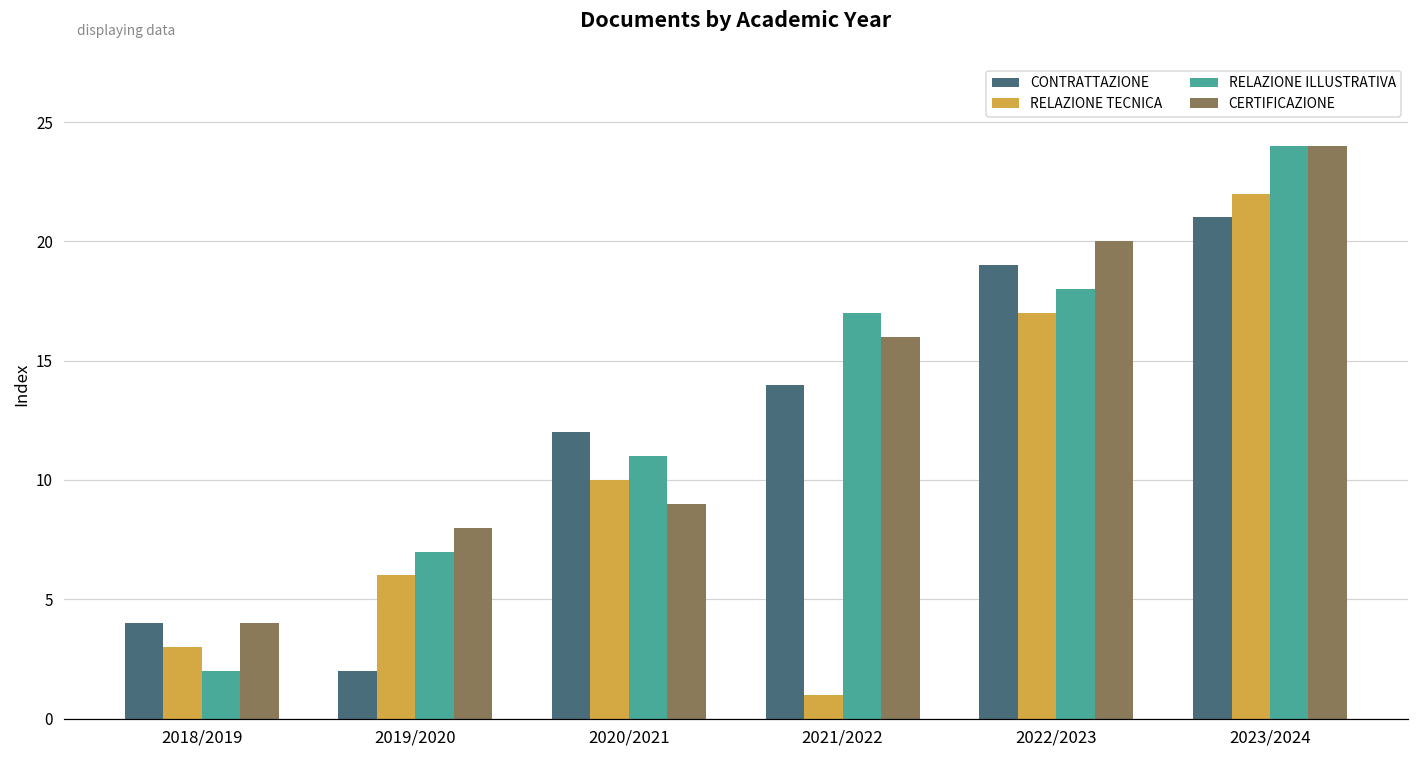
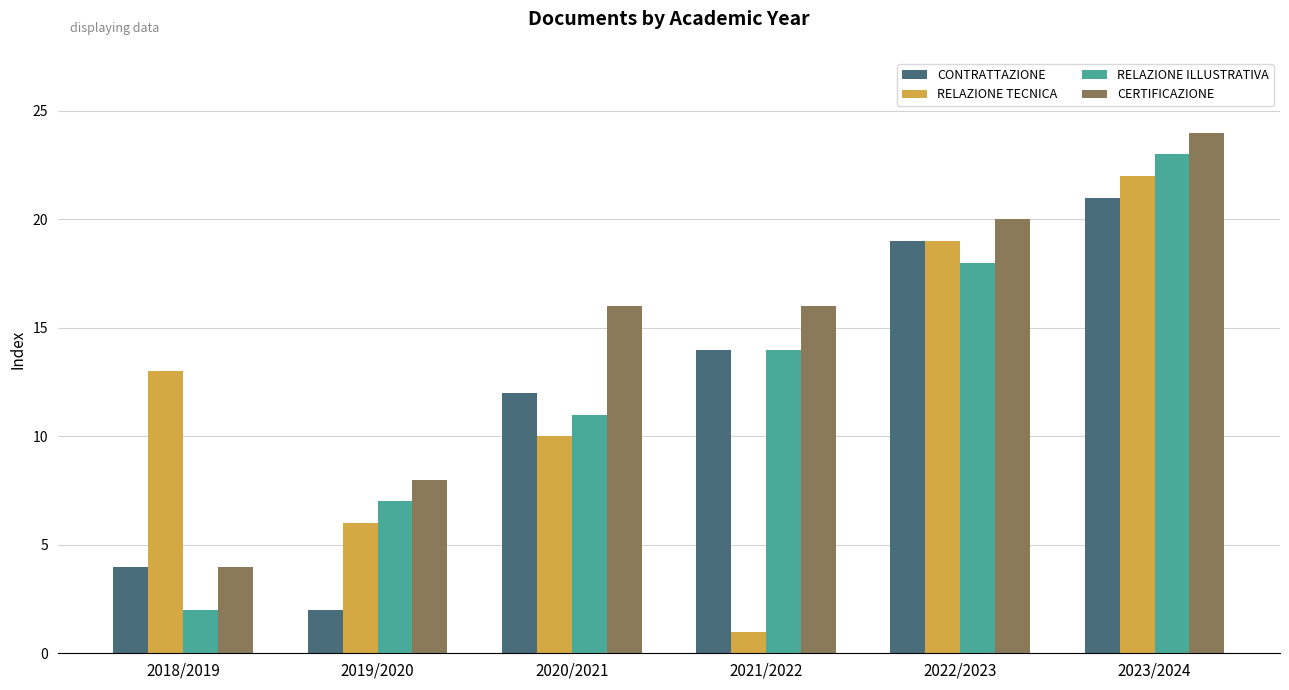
  {
    "CONTRATTAZIONE": {
      "2018/2019": 4,
      "2019/2020": 2,
      "2020/2021": 12,
      "2021/2022": 14,
      "2022/2023": 19,
      "2023/2024": 21
    },
    "RELAZIONE TECNICA": {
-     "2018/2019": 3,
+     "2018/2019": 13,
      "2019/2020": 6,
      "2020/2021": 10,
      "2021/2022": 1,
-     "2022/2023": 17,
+     "2022/2023": 19,
      "2023/2024": 22
    },
    "RELAZIONE ILLUSTRATIVA": {
      "2018/2019": 2,
      "2019/2020": 7,
      "2020/2021": 11,
-     "2021/2022": 17,
+     "2021/2022": 14,
      "2022/2023": 18,
-     "2023/2024": 24
+     "2023/2024": 23
    },
    "CERTIFICAZIONE": {
      "2018/2019": 4,
      "2019/2020": 8,
-     "2020/2021": 9,
+     "2020/2021": 16,
      "2021/2022": 16,
      "2022/2023": 20,
      "2023/2024": 24
    }
  }
